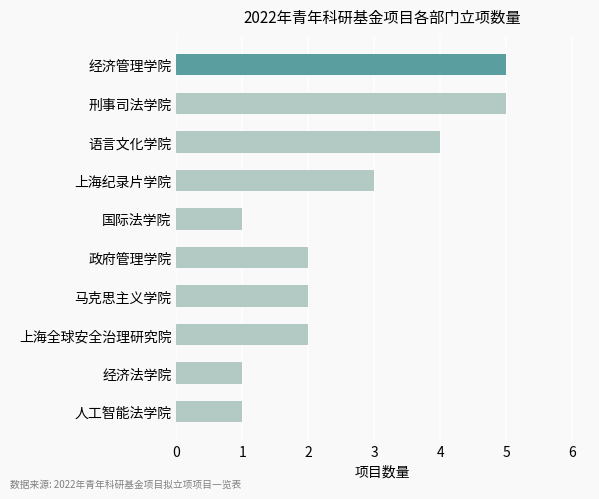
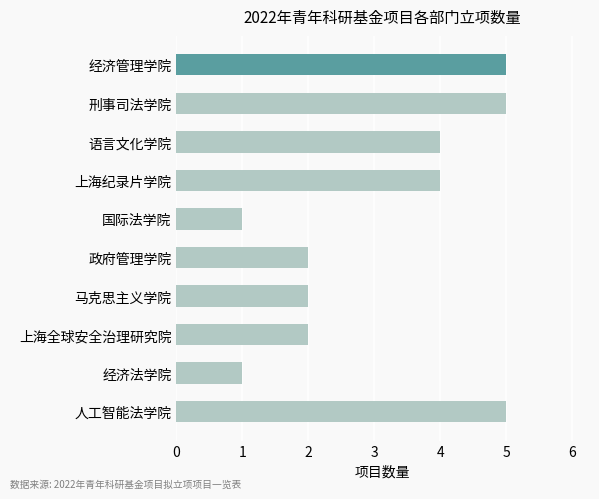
  {
    "经济管理学院": 5,
    "刑事司法学院": 5,
    "语言文化学院": 4,
-   "上海纪录片学院": 3,
+   "上海纪录片学院": 4,
    "国际法学院": 1,
    "政府管理学院": 2,
    "马克思主义学院": 2,
    "上海全球安全治理研究院": 2,
    "经济法学院": 1,
-   "人工智能法学院": 1
+   "人工智能法学院": 5
  }
